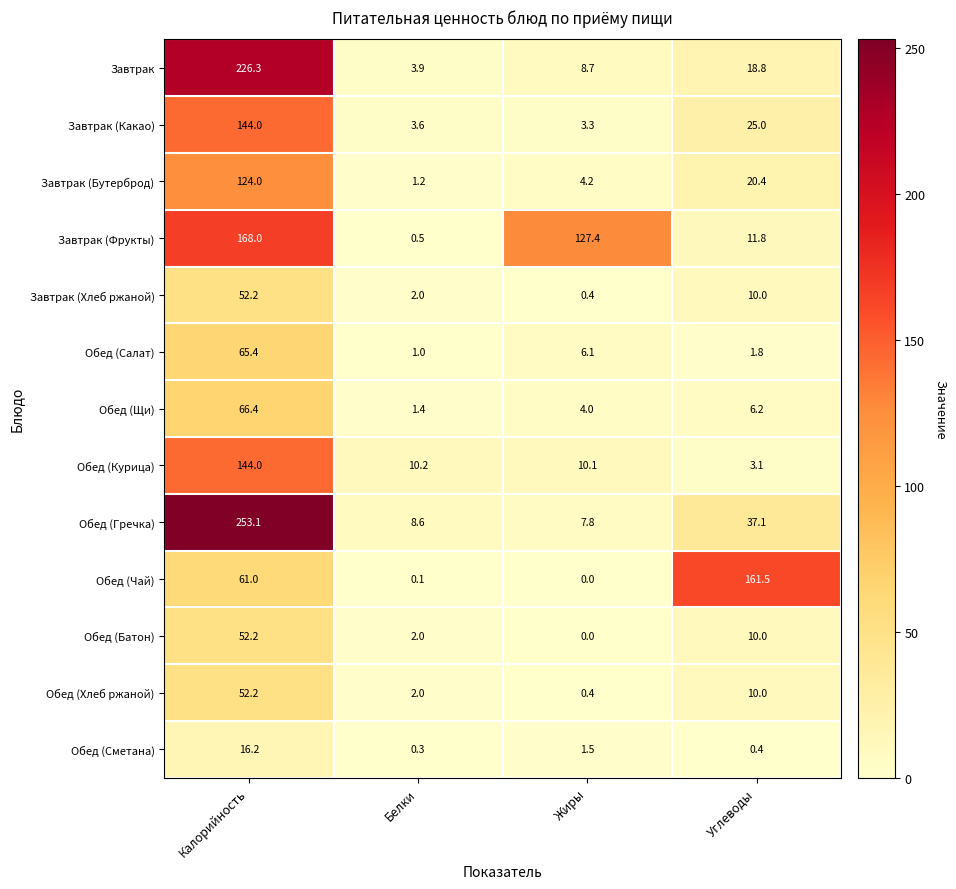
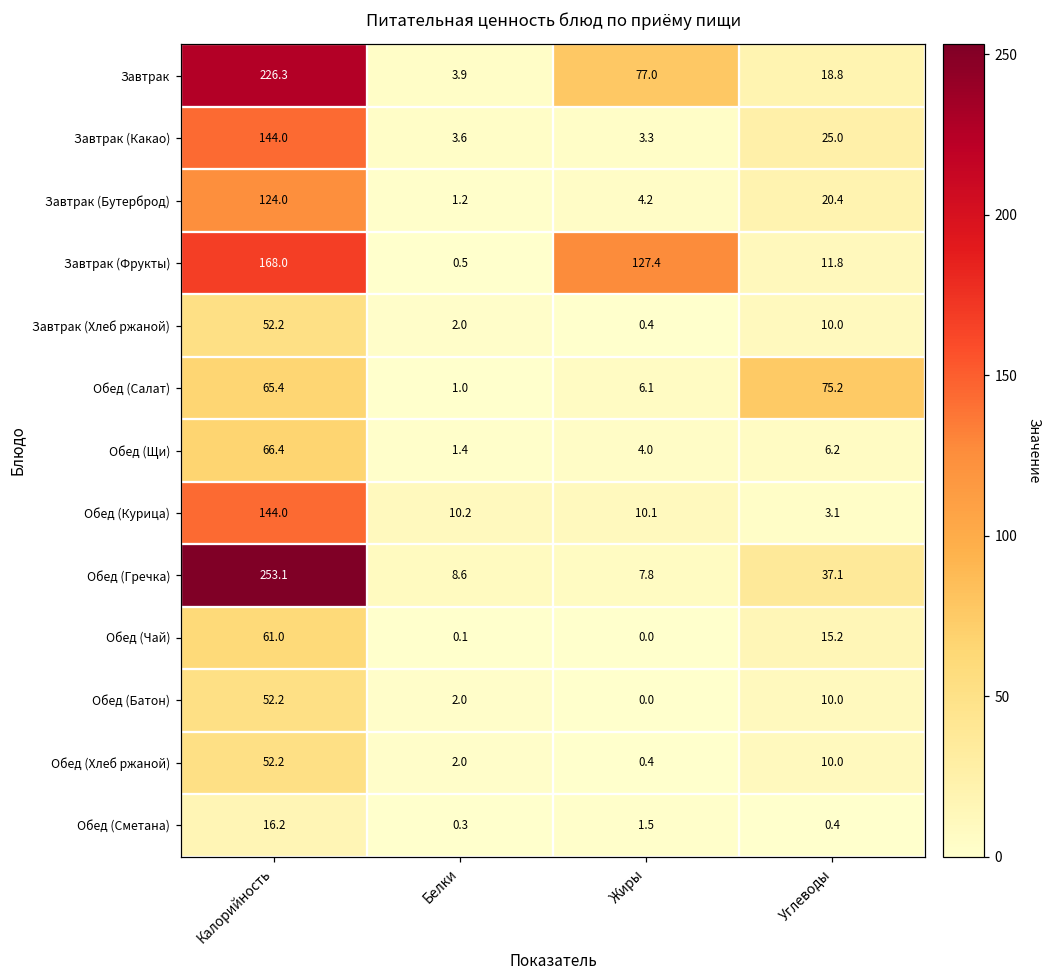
  {
    "Завтрак": {
      "Калорийность": 226.3,
      "Белки": 3.9,
-     "Жиры": 8.7,
+     "Жиры": 77.0,
      "Углеводы": 18.8
    },
    "Завтрак (Какао)": {
      "Калорийность": 144.0,
      "Белки": 3.6,
      "Жиры": 3.3,
      "Углеводы": 25.0
    },
    "Завтрак (Бутерброд)": {
      "Калорийность": 124.0,
      "Белки": 1.2,
      "Жиры": 4.2,
      "Углеводы": 20.4
    },
    "Завтрак (Фрукты)": {
      "Калорийность": 168.0,
      "Белки": 0.5,
      "Жиры": 127.4,
      "Углеводы": 11.8
    },
    "Завтрак (Хлеб ржаной)": {
      "Калорийность": 52.2,
      "Белки": 2.0,
      "Жиры": 0.4,
      "Углеводы": 10.0
    },
    "Обед (Салат)": {
      "Калорийность": 65.4,
      "Белки": 1.0,
      "Жиры": 6.1,
-     "Углеводы": 1.8
+     "Углеводы": 75.2
    },
    "Обед (Щи)": {
      "Калорийность": 66.4,
      "Белки": 1.4,
      "Жиры": 4.0,
      "Углеводы": 6.2
    },
    "Обед (Курица)": {
      "Калорийность": 144.0,
      "Белки": 10.2,
      "Жиры": 10.1,
      "Углеводы": 3.1
    },
    "Обед (Гречка)": {
      "Калорийность": 253.1,
      "Белки": 8.6,
      "Жиры": 7.8,
      "Углеводы": 37.1
    },
    "Обед (Чай)": {
      "Калорийность": 61.0,
      "Белки": 0.1,
      "Жиры": 0.0,
-     "Углеводы": 161.5
+     "Углеводы": 15.2
    },
    "Обед (Батон)": {
      "Калорийность": 52.2,
      "Белки": 2.0,
      "Жиры": 0.0,
      "Углеводы": 10.0
    },
    "Обед (Хлеб ржаной)": {
      "Калорийность": 52.2,
      "Белки": 2.0,
      "Жиры": 0.4,
      "Углеводы": 10.0
    },
    "Обед (Сметана)": {
      "Калорийность": 16.2,
      "Белки": 0.3,
      "Жиры": 1.5,
      "Углеводы": 0.4
    }
  }
